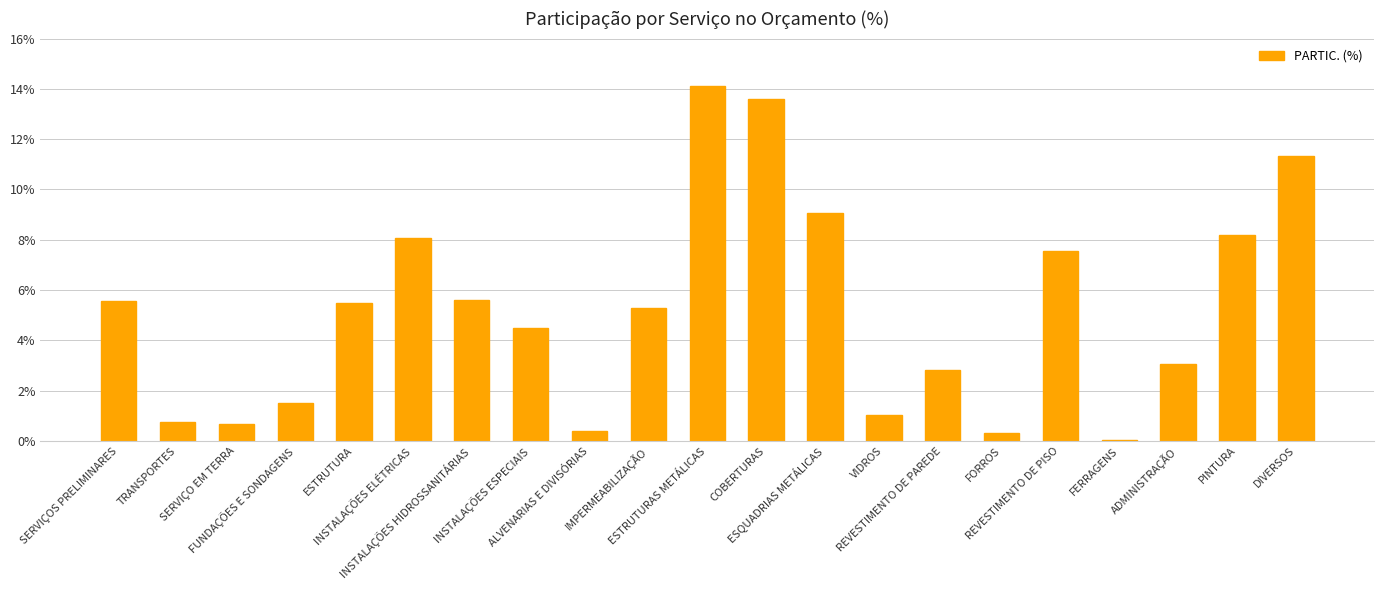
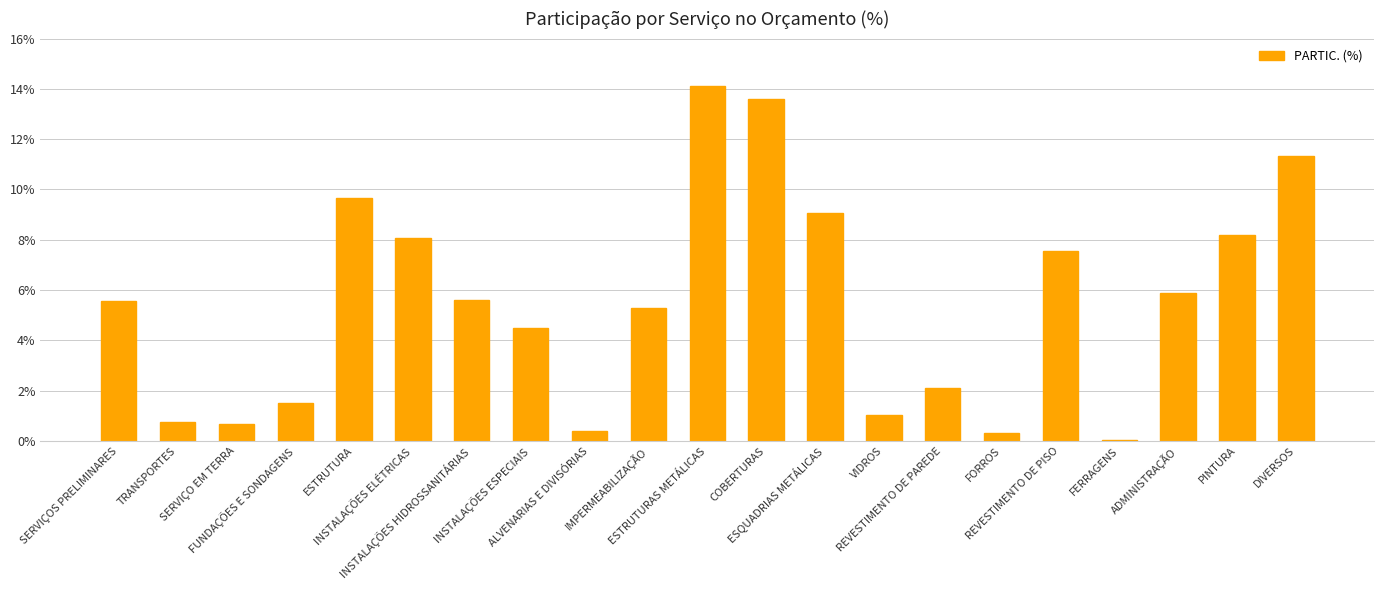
  {
    "SERVIÇOS PRELIMINARES": "5.6%",
    "TRANSPORTES": "0.7%",
    "SERVIÇO EM TERRA": "0.7%",
    "FUNDAÇÕES E SONDAGENS": "1.5%",
-   "ESTRUTURA": "5.5%",
+   "ESTRUTURA": "9.7%",
    "INSTALAÇÕES ELÉTRICAS": "8.1%",
    "INSTALAÇÕES HIDROSSANITÁRIAS": "5.6%",
    "INSTALAÇÕES ESPECIAIS": "4.5%",
    "ALVENARIAS E DIVISÓRIAS": "0.4%",
    "IMPERMEABILIZAÇÃO": "5.3%",
    "ESTRUTURAS METÁLICAS": "14.1%",
    "COBERTURAS": "13.6%",
    "ESQUADRIAS METÁLICAS": "9.1%",
    "VIDROS": "1.0%",
-   "REVESTIMENTO DE PAREDE": "2.8%",
+   "REVESTIMENTO DE PAREDE": "2.1%",
    "FORROS": "0.3%",
    "REVESTIMENTO DE PISO": "7.6%",
-   "ADMINISTRAÇÃO": "3.0%",
+   "ADMINISTRAÇÃO": "5.9%",
    "PINTURA": "8.2%",
    "DIVERSOS": "11.3%"
  }
